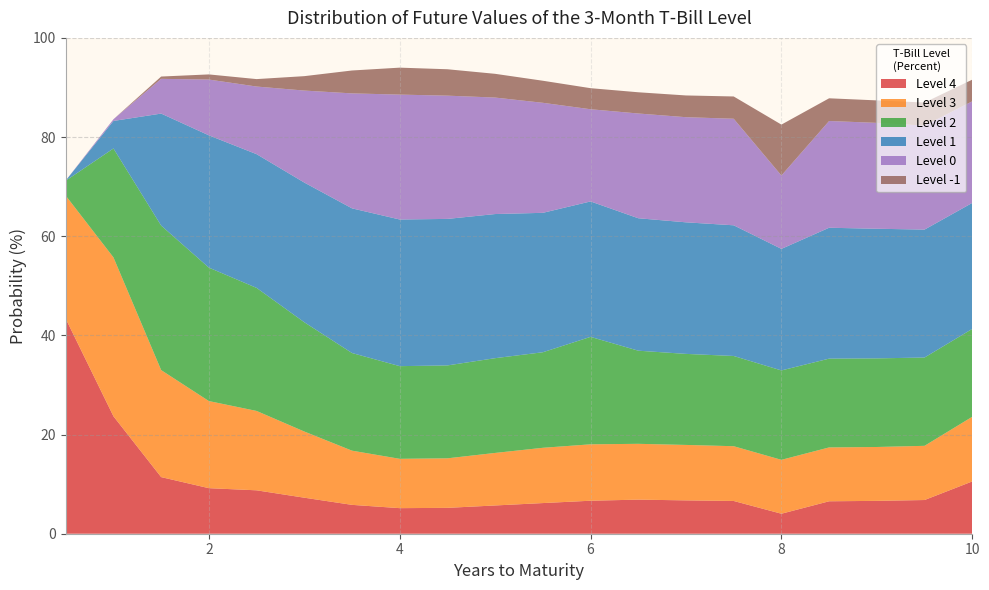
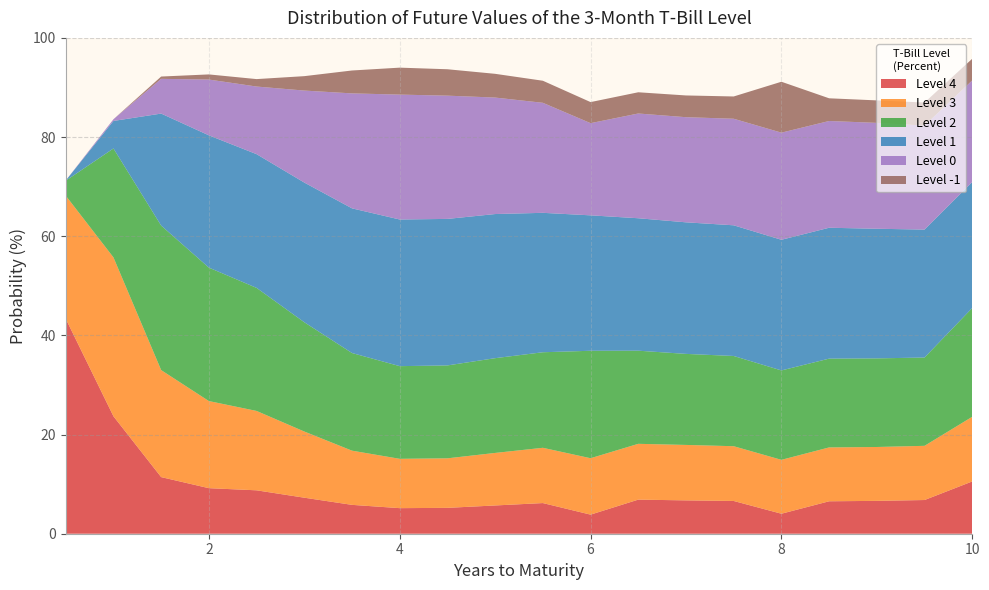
  {
    "Level 4": {
      "2": 9,
      "4": 5,
-     "6": 7,
+     "6": 4,
      "8": 4,
      "10": 11
    },
    "Level 3": {
      "2": 18,
      "4": 10,
      "6": 11,
      "8": 11,
      "10": 13
    },
    "Level 2": {
      "2": 27,
      "4": 19,
      "6": 22,
      "8": 18,
-     "10": 18
+     "10": 22
    },
    "Level 1": {
      "2": 27,
      "4": 30,
      "6": 27,
-     "8": 25,
+     "8": 26,
      "10": 25
    },
    "Level 0": {
      "2": 11,
      "4": 25,
      "6": 19,
-     "8": 15,
+     "8": 22,
      "10": 20
    },
    "Level -1": {
      "2": 1,
      "4": 5,
      "6": 4,
      "8": 10,
      "10": 4
    }
  }
